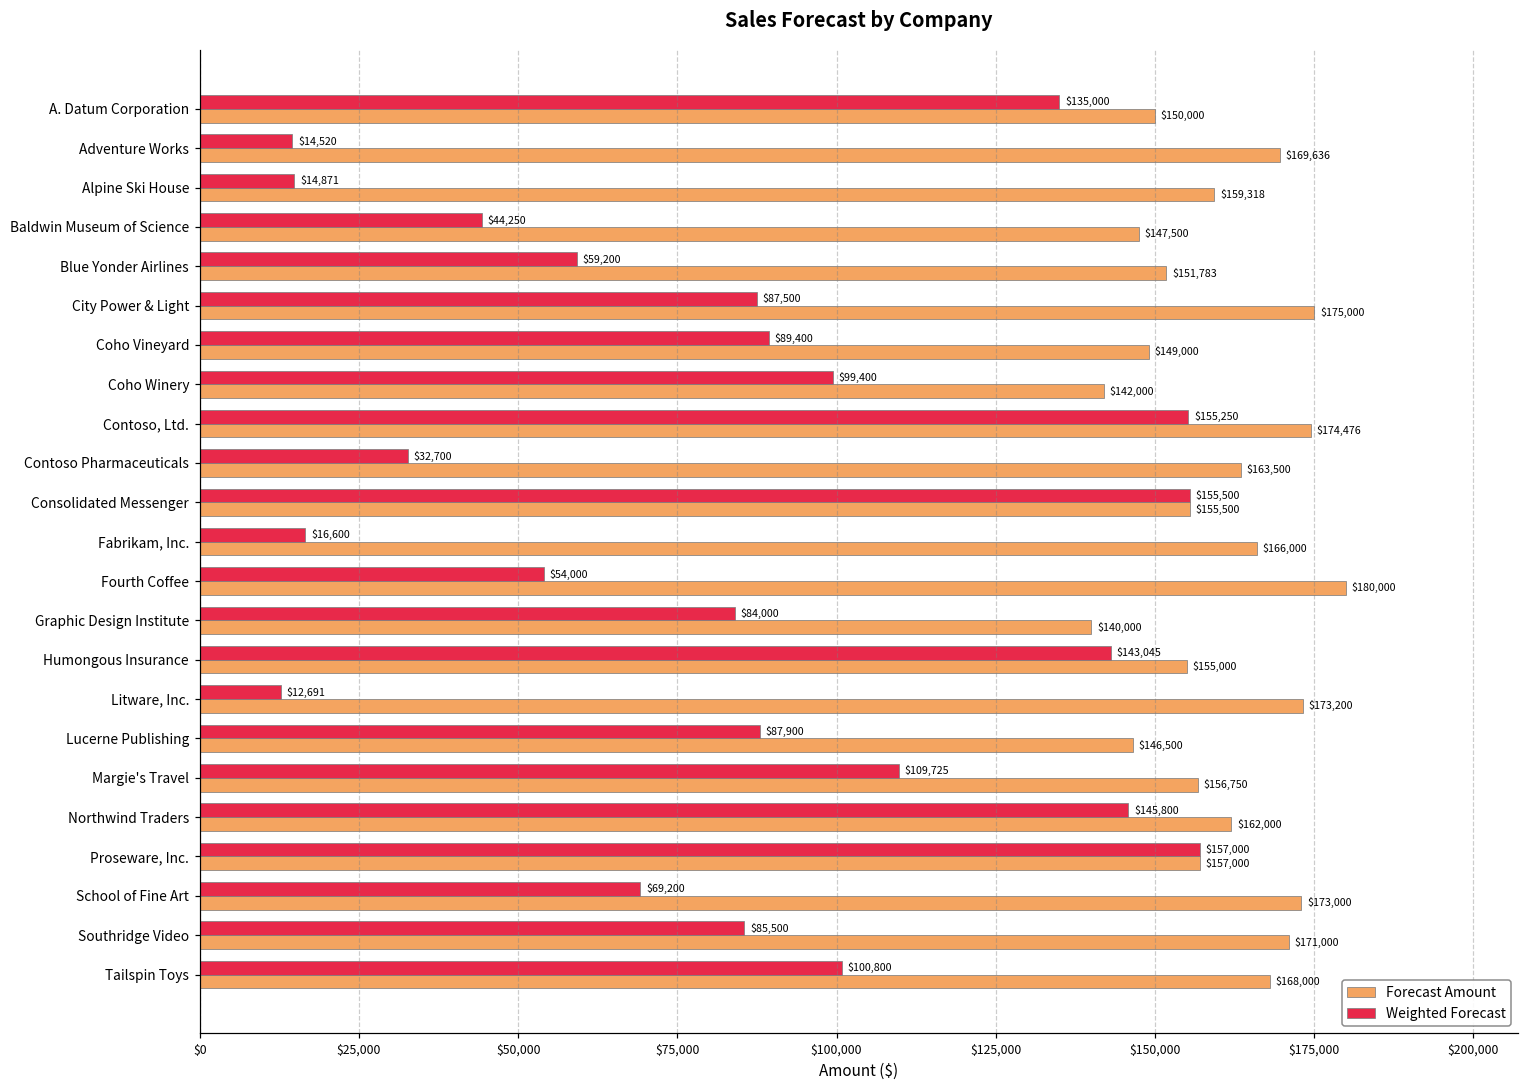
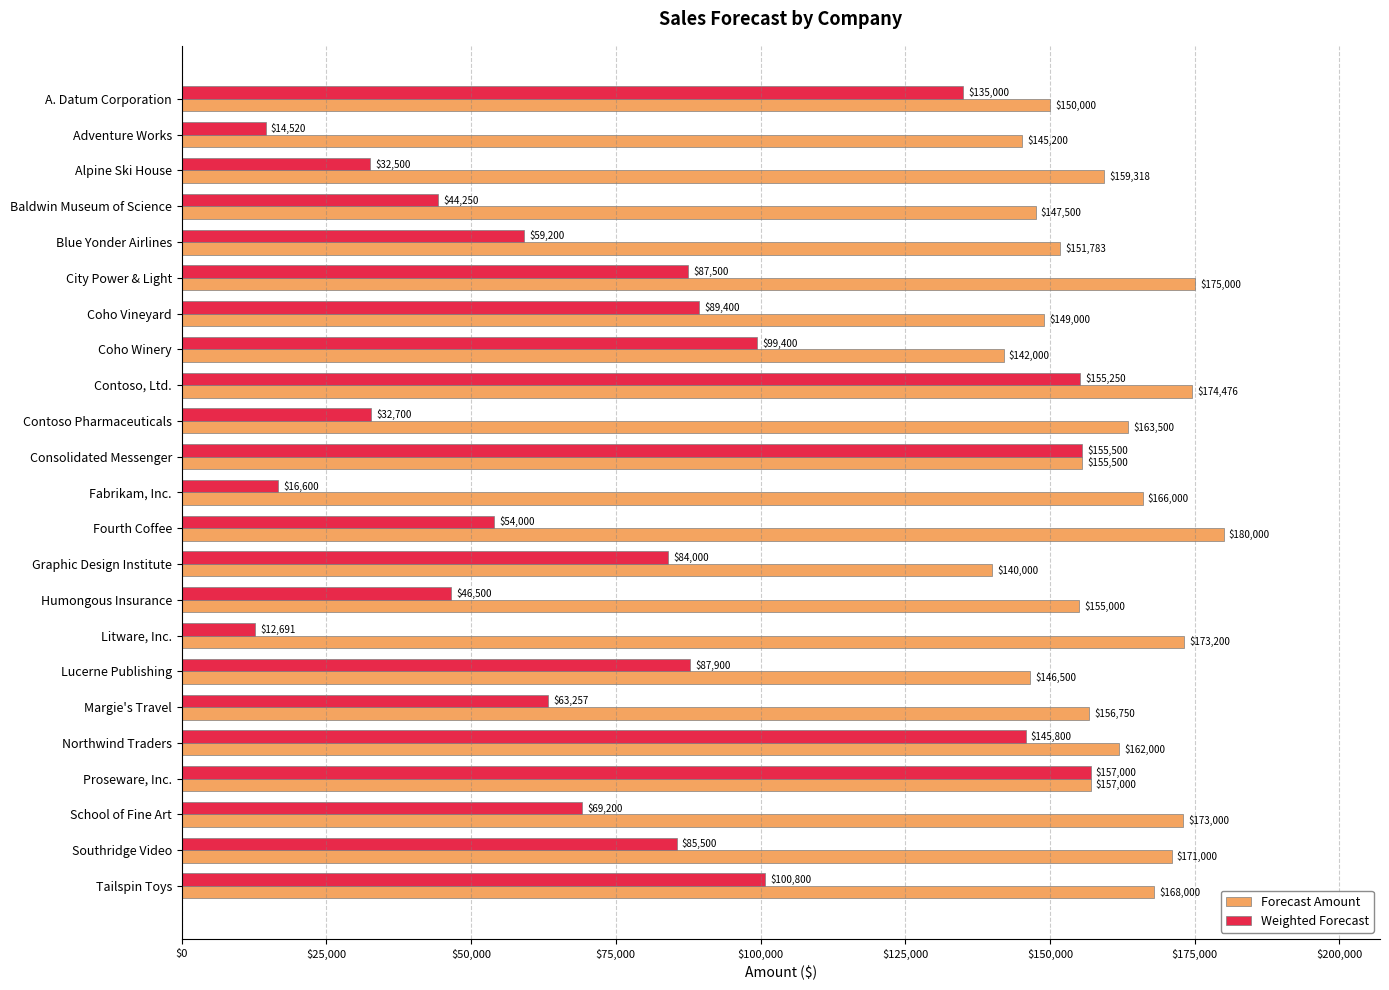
  {
    "Forecast Amount": {
      "A. Datum Corporation": "$150,000",
-     "Adventure Works": "$169,636",
+     "Adventure Works": "$145,200",
      "Alpine Ski House": "$159,318",
      "Baldwin Museum of Science": "$147,500",
      "Blue Yonder Airlines": "$151,783",
      "City Power & Light": "$175,000",
      "Coho Vineyard": "$149,000",
      "Coho Winery": "$142,000",
      "Contoso, Ltd.": "$174,476",
      "Contoso Pharmaceuticals": "$163,500",
      "Consolidated Messenger": "$155,500",
      "Fabrikam, Inc.": "$166,000",
      "Fourth Coffee": "$180,000",
      "Graphic Design Institute": "$140,000",
      "Humongous Insurance": "$155,000",
      "Litware, Inc.": "$173,200",
      "Lucerne Publishing": "$146,500",
      "Margie's Travel": "$156,750",
      "Northwind Traders": "$162,000",
      "Proseware, Inc.": "$157,000",
      "School of Fine Art": "$173,000",
      "Southridge Video": "$171,000",
      "Tailspin Toys": "$168,000"
    },
    "Weighted Forecast": {
      "A. Datum Corporation": "$135,000",
      "Adventure Works": "$14,520",
-     "Alpine Ski House": "$14,871",
+     "Alpine Ski House": "$32,500",
      "Baldwin Museum of Science": "$44,250",
      "Blue Yonder Airlines": "$59,200",
      "City Power & Light": "$87,500",
      "Coho Vineyard": "$89,400",
      "Coho Winery": "$99,400",
      "Contoso, Ltd.": "$155,250",
      "Contoso Pharmaceuticals": "$32,700",
      "Consolidated Messenger": "$155,500",
      "Fabrikam, Inc.": "$16,600",
      "Fourth Coffee": "$54,000",
      "Graphic Design Institute": "$84,000",
-     "Humongous Insurance": "$143,045",
+     "Humongous Insurance": "$46,500",
      "Litware, Inc.": "$12,691",
      "Lucerne Publishing": "$87,900",
-     "Margie's Travel": "$109,725",
+     "Margie's Travel": "$63,257",
      "Northwind Traders": "$145,800",
      "Proseware, Inc.": "$157,000",
      "School of Fine Art": "$69,200",
      "Southridge Video": "$85,500",
      "Tailspin Toys": "$100,800"
    }
  }
